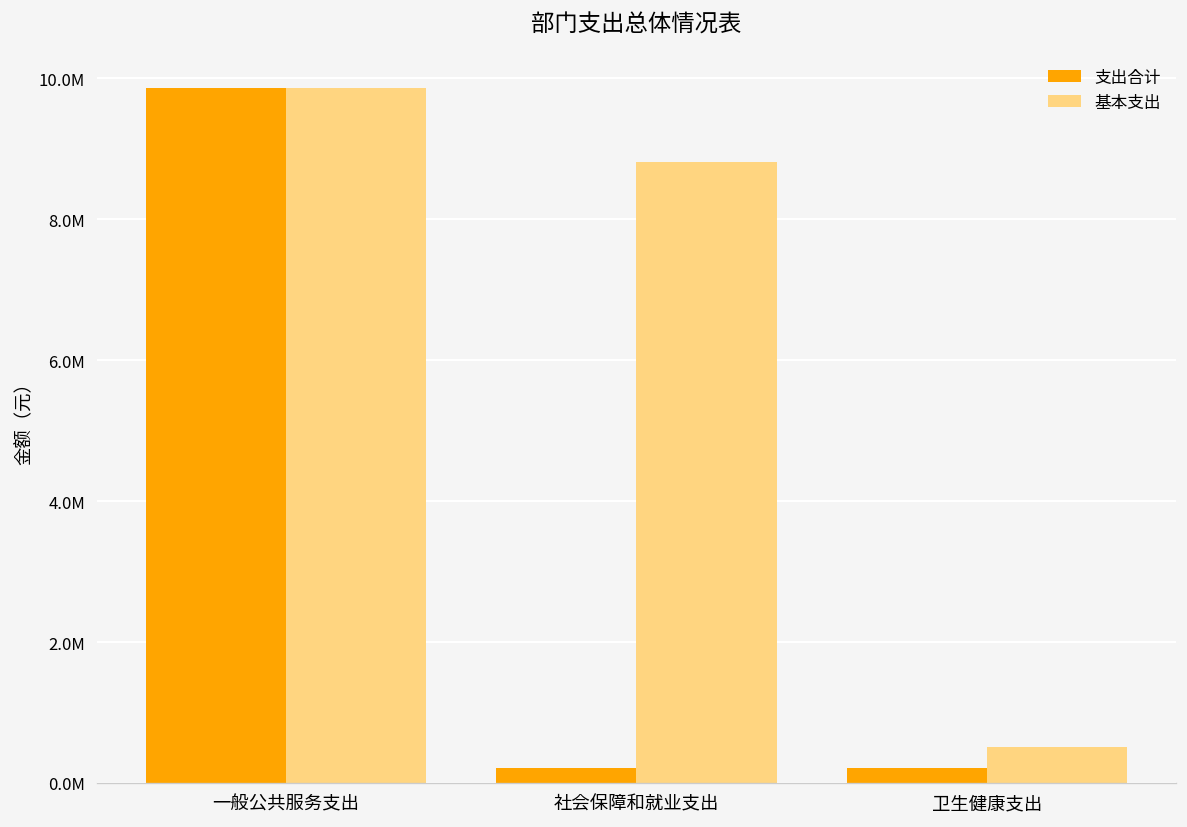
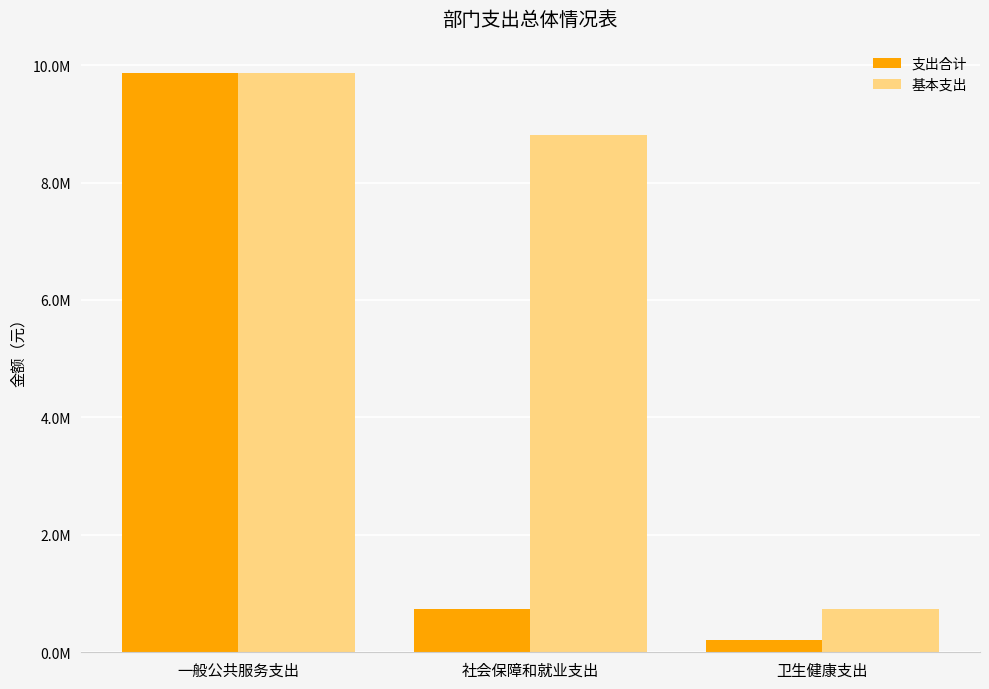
  {
    "支出合计": {
      "一般公共服务支出": 9900000,
-     "社会保障和就业支出": 200000,
+     "社会保障和就业支出": 700000,
      "卫生健康支出": 200000
    },
    "基本支出": {
      "一般公共服务支出": 9900000,
      "社会保障和就业支出": 8800000,
-     "卫生健康支出": 500000
+     "卫生健康支出": 700000
    }
  }
